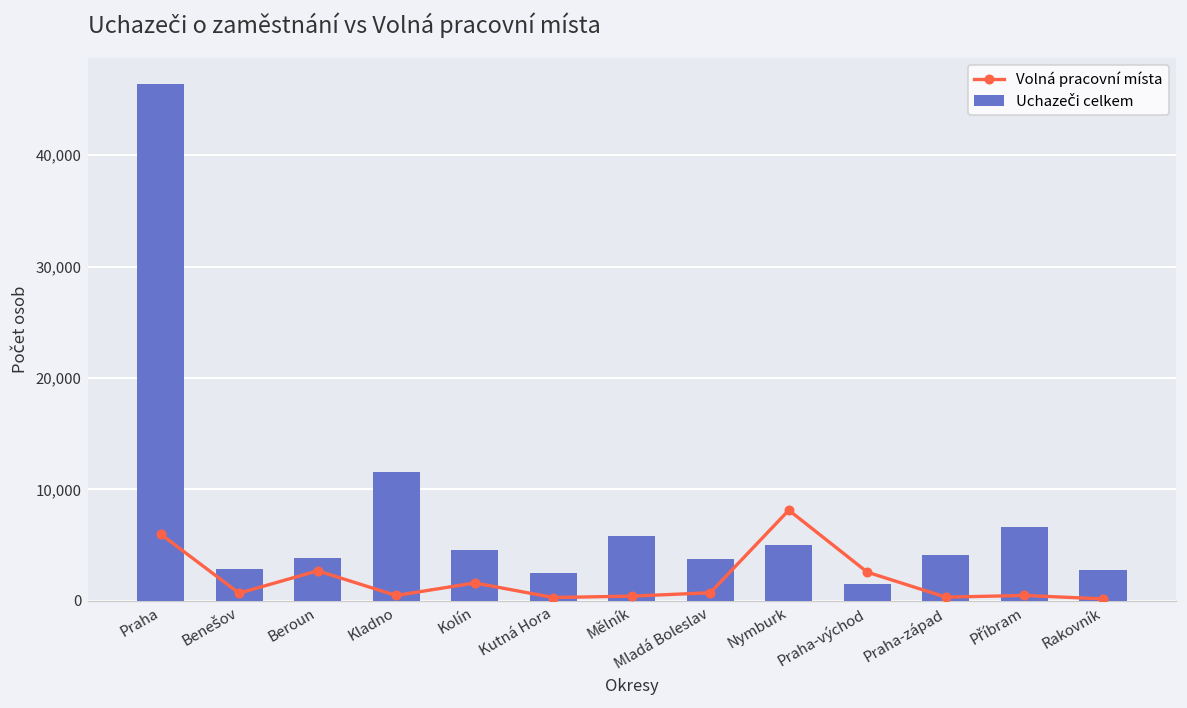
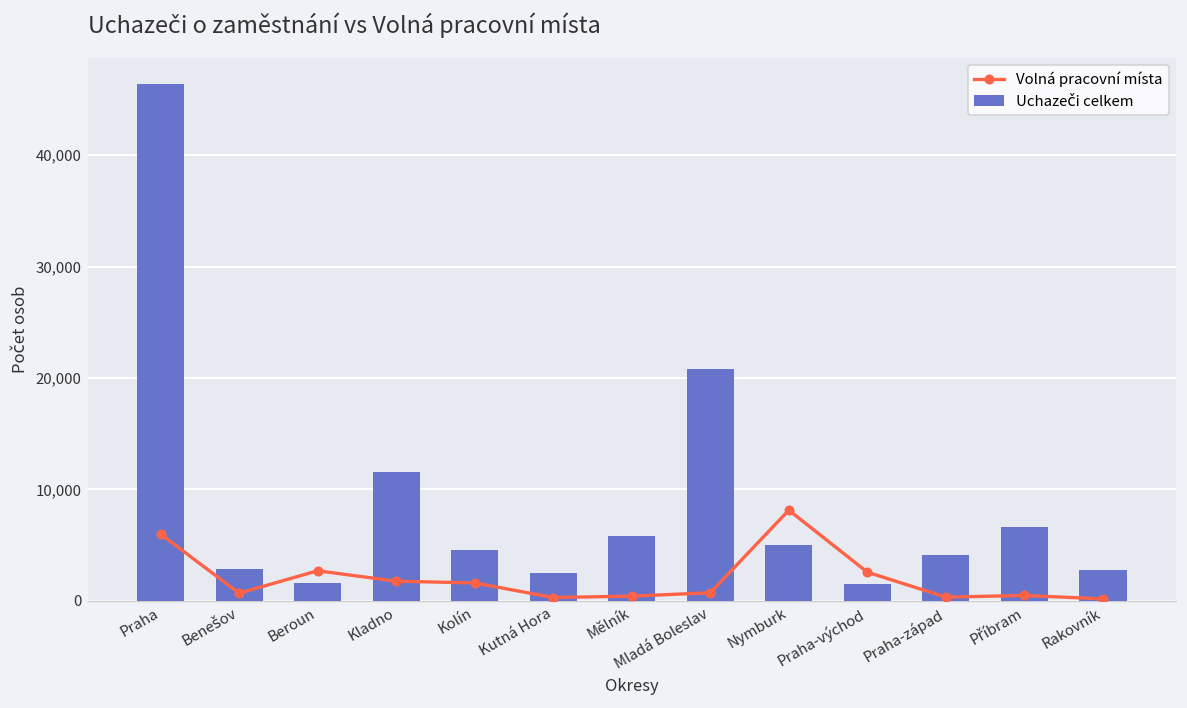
  {
    "Volná pracovní místa": {
      "Praha": "6,000",
      "Benešov": "1,000",
      "Beroun": "3,000",
-     "Kladno": "0",
+     "Kladno": "2,000",
      "Kolín": "2,000",
      "Kutná Hora": "0",
      "Mělník": "0",
      "Mladá Boleslav": "1,000",
      "Nymburk": "8,000",
      "Praha-východ": "3,000",
      "Praha-západ": "0",
      "Příbram": "0",
      "Rakovník": "0"
    },
    "Uchazeči celkem": {
      "Praha": "46,000",
      "Benešov": "3,000",
-     "Beroun": "4,000",
+     "Beroun": "2,000",
      "Kladno": "12,000",
      "Kolín": "5,000",
      "Kutná Hora": "2,000",
      "Mělník": "6,000",
-     "Mladá Boleslav": "4,000",
+     "Mladá Boleslav": "21,000",
      "Nymburk": "5,000",
      "Praha-východ": "2,000",
      "Praha-západ": "4,000",
      "Příbram": "7,000",
      "Rakovník": "3,000"
    }
  }
